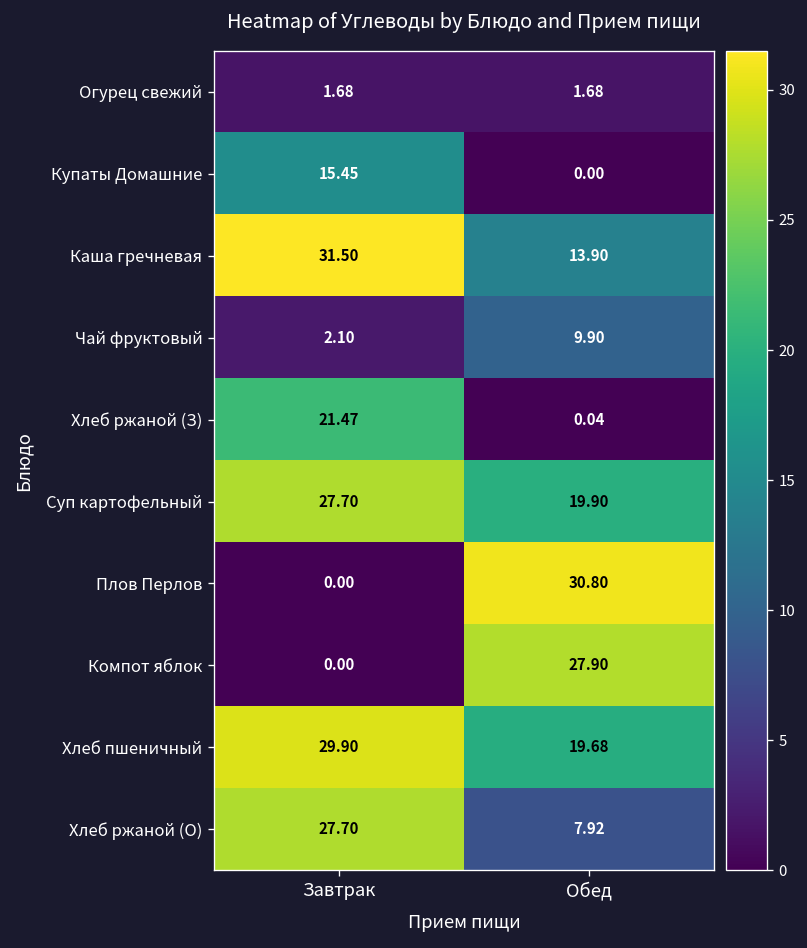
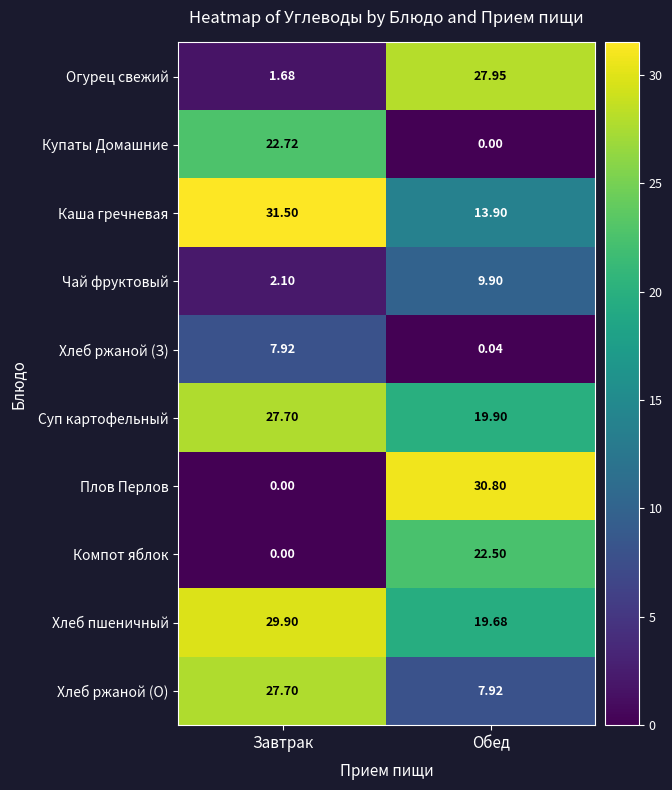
  {
    "Огурец свежий": {
      "Завтрак": 1.68,
-     "Обед": 1.68
+     "Обед": 27.95
    },
    "Купаты Домашние": {
-     "Завтрак": 15.45,
+     "Завтрак": 22.72,
      "Обед": 0.00
    },
    "Каша гречневая": {
      "Завтрак": 31.50,
      "Обед": 13.90
    },
    "Чай фруктовый": {
      "Завтрак": 2.10,
      "Обед": 9.90
    },
    "Хлеб ржаной (З)": {
-     "Завтрак": 21.47,
+     "Завтрак": 7.92,
      "Обед": 0.04
    },
    "Суп картофельный": {
      "Завтрак": 27.70,
      "Обед": 19.90
    },
    "Плов Перлов": {
      "Завтрак": 0.00,
      "Обед": 30.80
    },
    "Компот яблок": {
      "Завтрак": 0.00,
-     "Обед": 27.90
+     "Обед": 22.50
    },
    "Хлеб пшеничный": {
      "Завтрак": 29.90,
      "Обед": 19.68
    },
    "Хлеб ржаной (О)": {
      "Завтрак": 27.70,
      "Обед": 7.92
    }
  }
